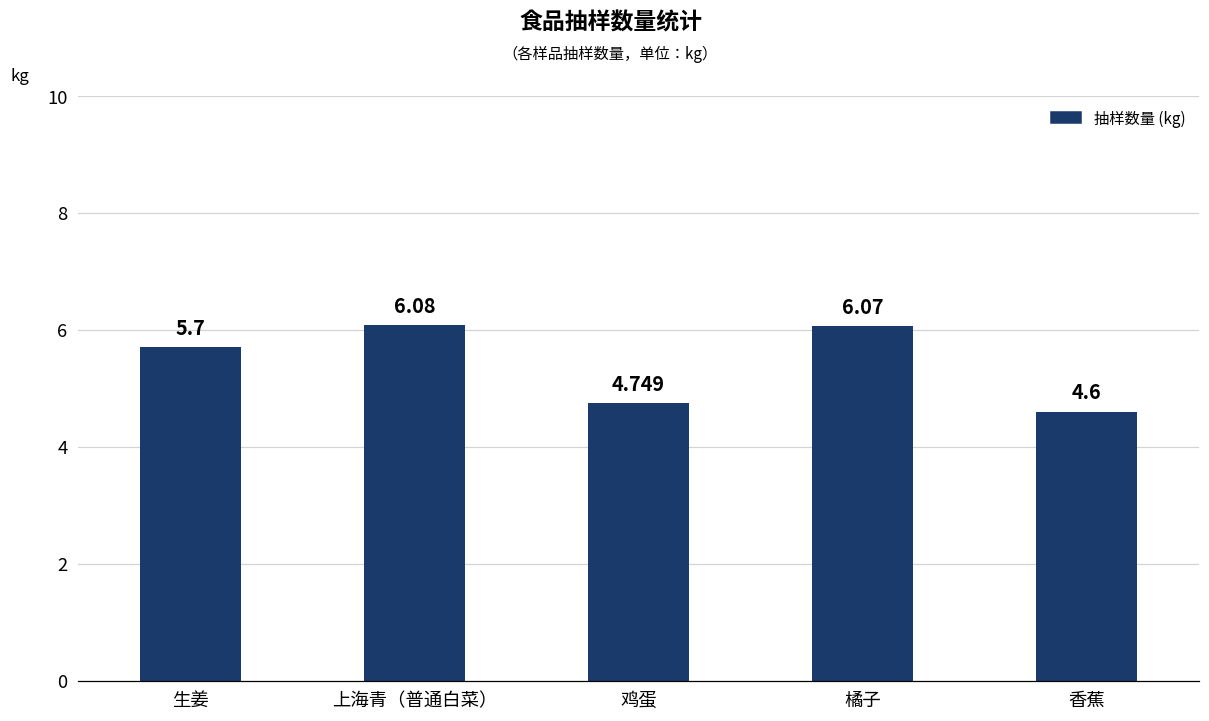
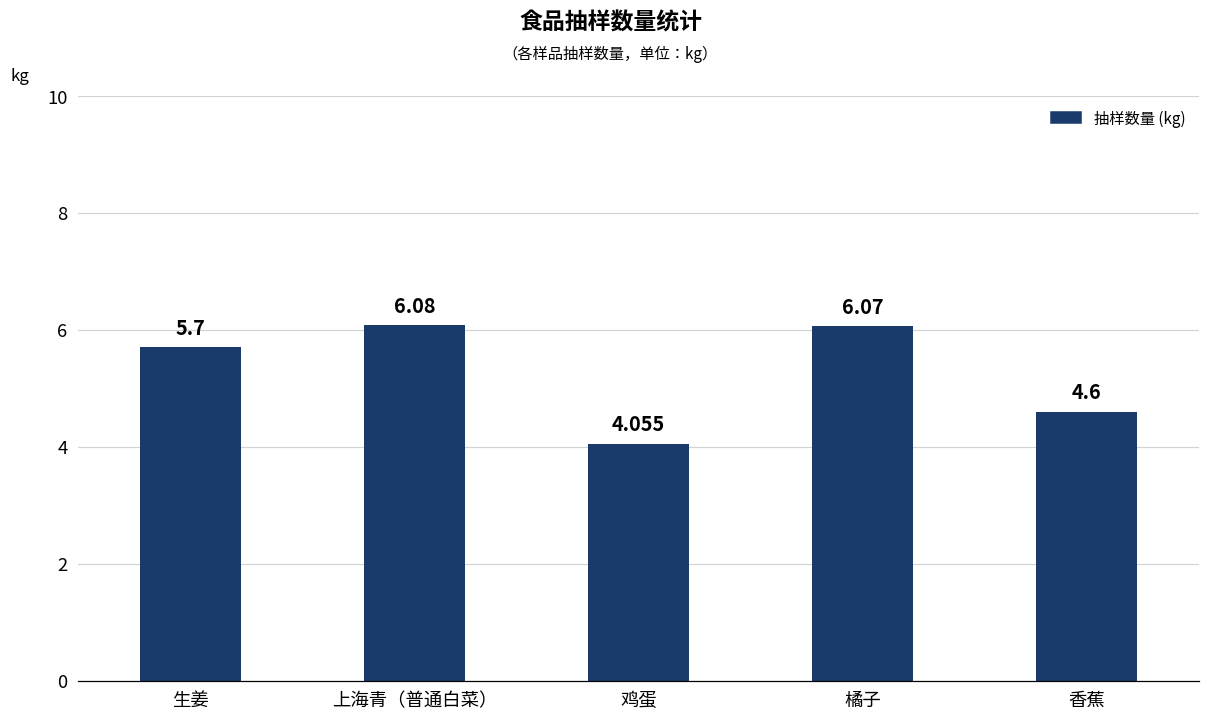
  {
    "生姜": 5.7,
    "上海青（普通白菜）": 6.08,
-   "鸡蛋": 4.749,
+   "鸡蛋": 4.055,
    "橘子": 6.07,
    "香蕉": 4.6
  }
